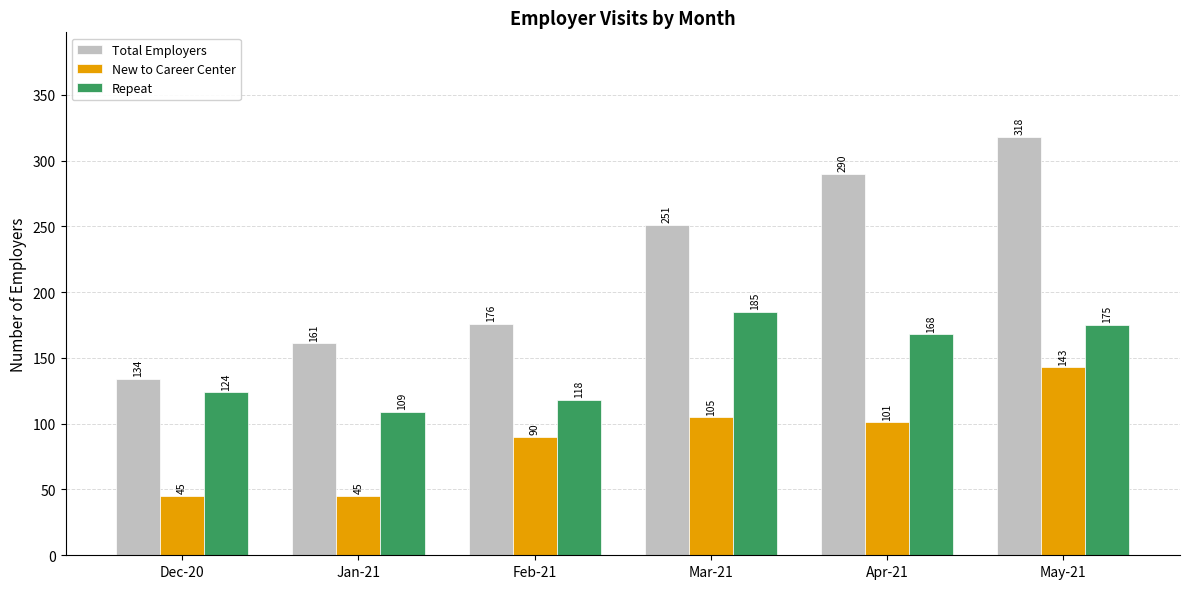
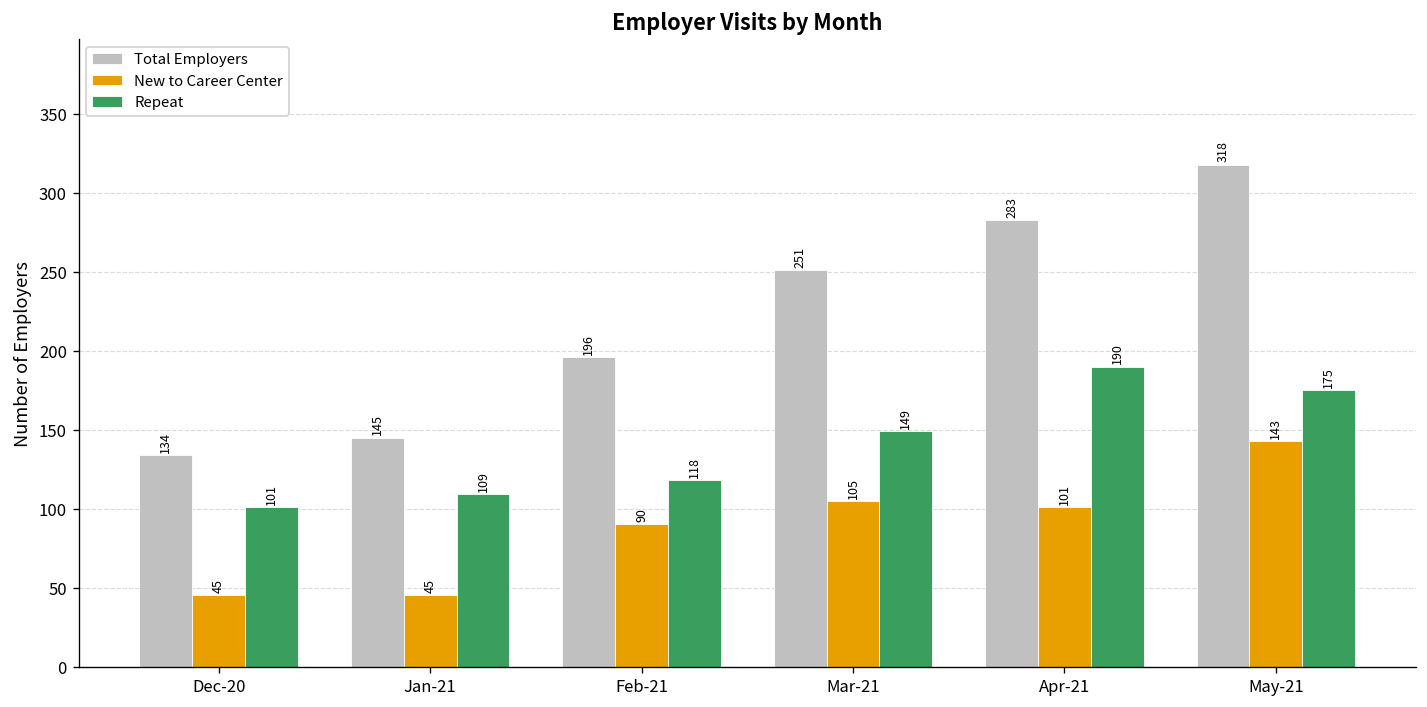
  {
    "Total Employers": {
      "Dec-20": 134,
-     "Jan-21": 161,
-     "Feb-21": 176,
+     "Jan-21": 145,
+     "Feb-21": 196,
      "Mar-21": 251,
-     "Apr-21": 290,
+     "Apr-21": 283,
      "May-21": 318
    },
    "New to Career Center": {
      "Dec-20": 45,
      "Jan-21": 45,
      "Feb-21": 90,
      "Mar-21": 105,
      "Apr-21": 101,
      "May-21": 143
    },
    "Repeat": {
-     "Dec-20": 124,
+     "Dec-20": 101,
      "Jan-21": 109,
      "Feb-21": 118,
-     "Mar-21": 185,
-     "Apr-21": 168,
+     "Mar-21": 149,
+     "Apr-21": 190,
      "May-21": 175
    }
  }
